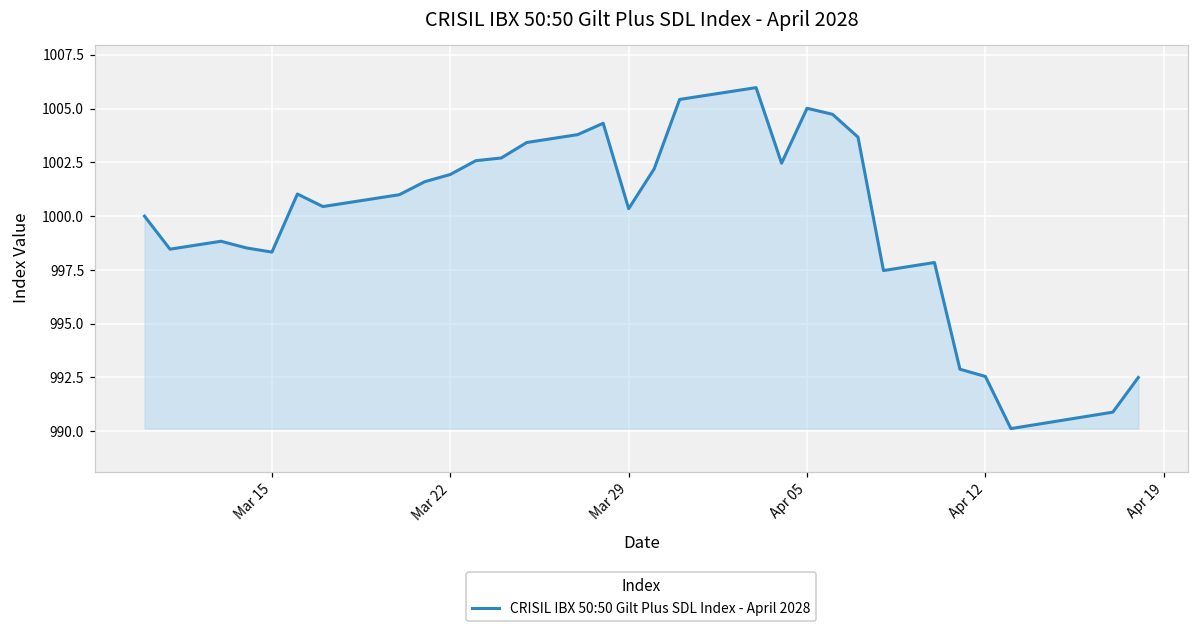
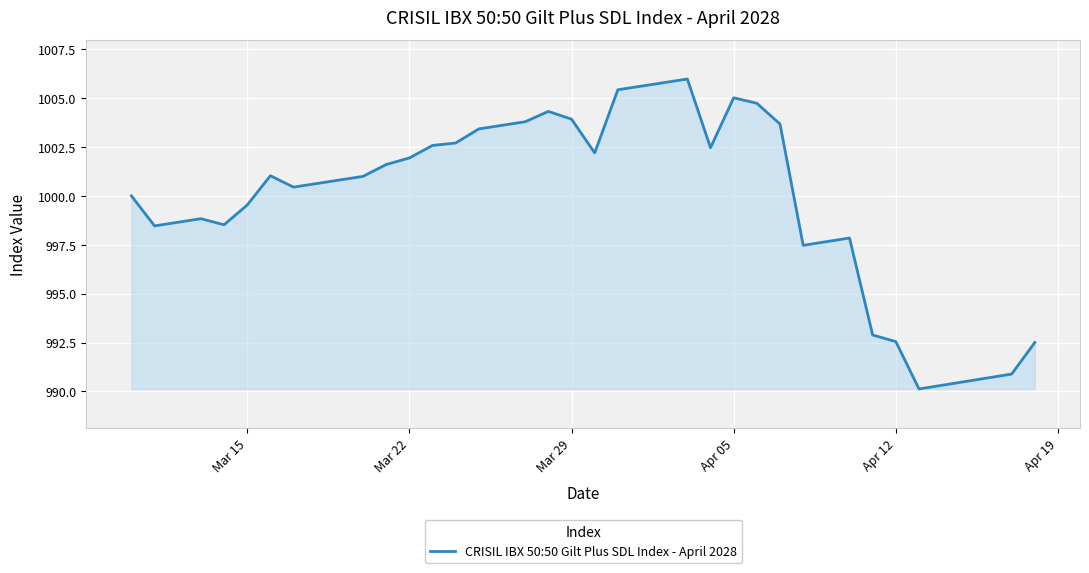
  {
-   "Mar 15": 998.3,
+   "Mar 15": 999.5,
    "Mar 22": 1001.9,
-   "Mar 29": 1000.3,
+   "Mar 29": 1003.9,
    "Apr 05": 1005.0,
    "Apr 12": 992.5
  }
